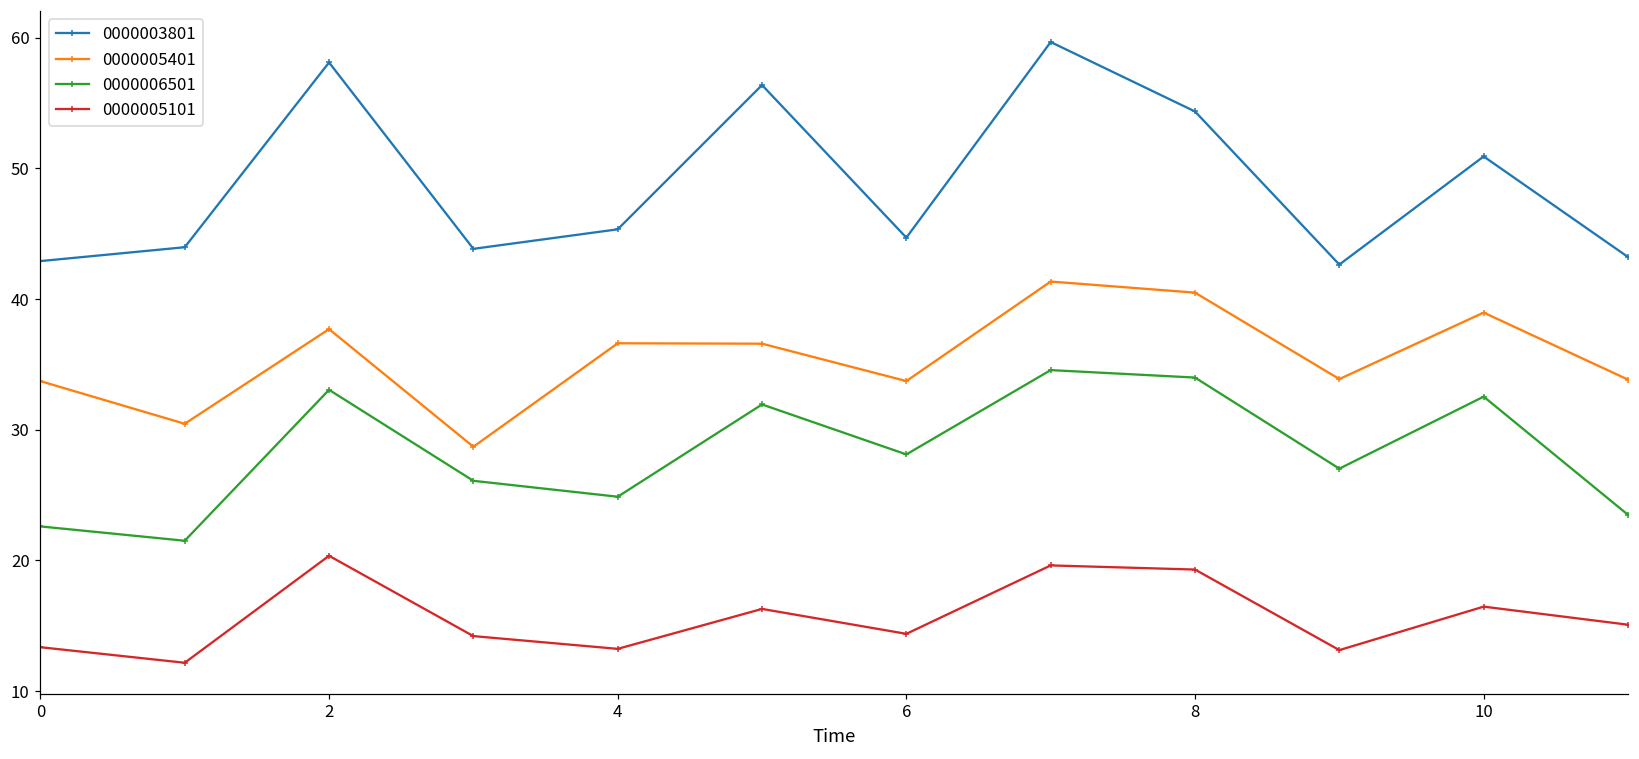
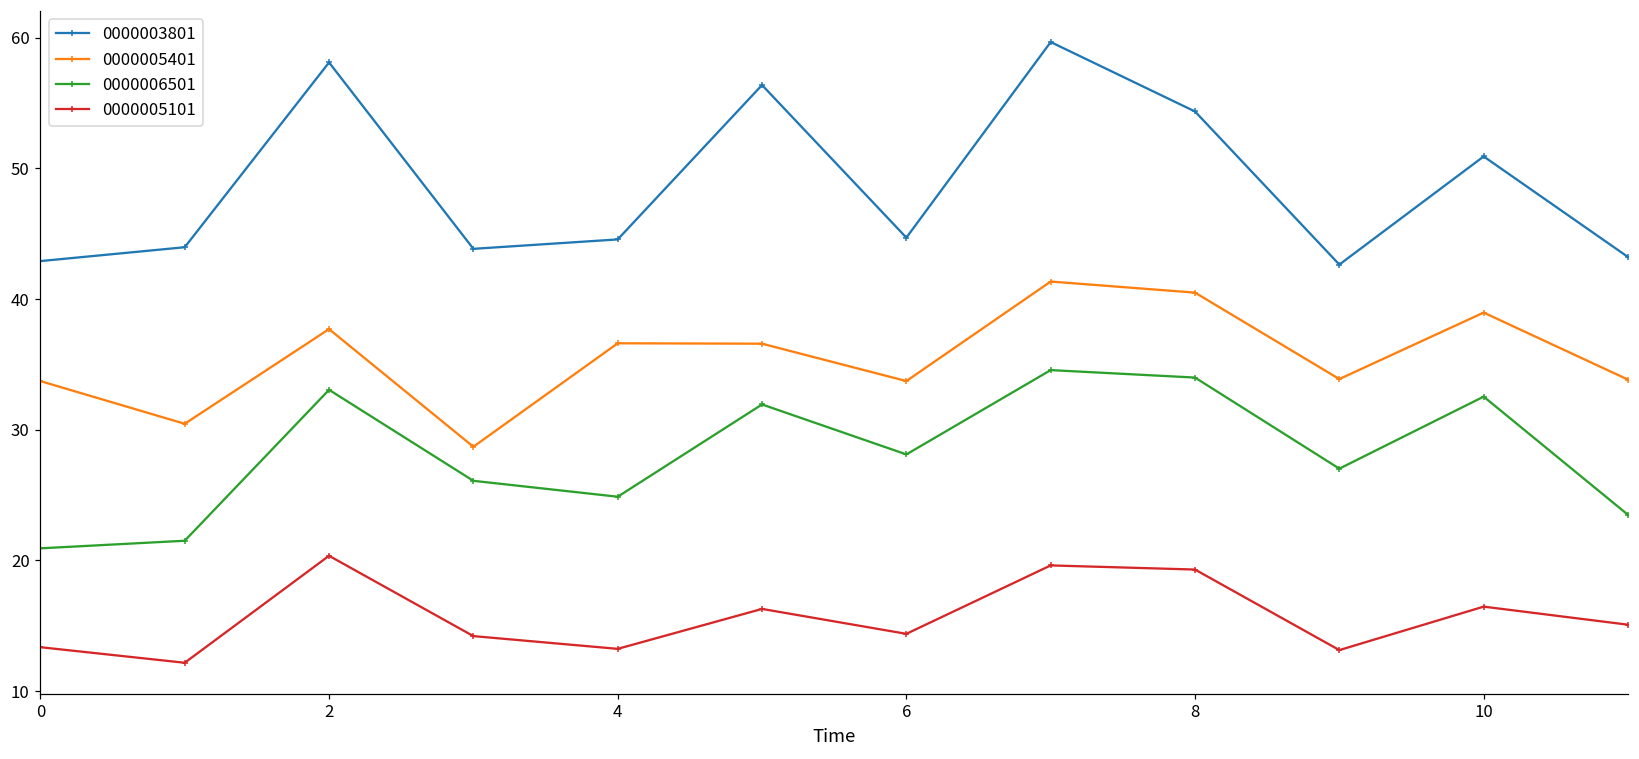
  {
    "0000003801": {
      "0": 42.9,
      "2": 58.1,
-     "4": 45.3,
+     "4": 44.6,
      "6": 44.7,
      "8": 54.4,
      "10": 50.9
    },
    "0000005401": {
      "0": 33.7,
      "2": 37.7,
      "4": 36.6,
      "6": 33.7,
      "8": 40.5,
      "10": 39.0
    },
    "0000006501": {
-     "0": 22.6,
+     "0": 20.9,
      "2": 33.1,
      "4": 24.9,
      "6": 28.1,
      "8": 34.0,
      "10": 32.5
    },
    "0000005101": {
      "0": 13.4,
      "2": 20.4,
      "4": 13.2,
      "6": 14.4,
      "8": 19.3,
      "10": 16.5
    }
  }
